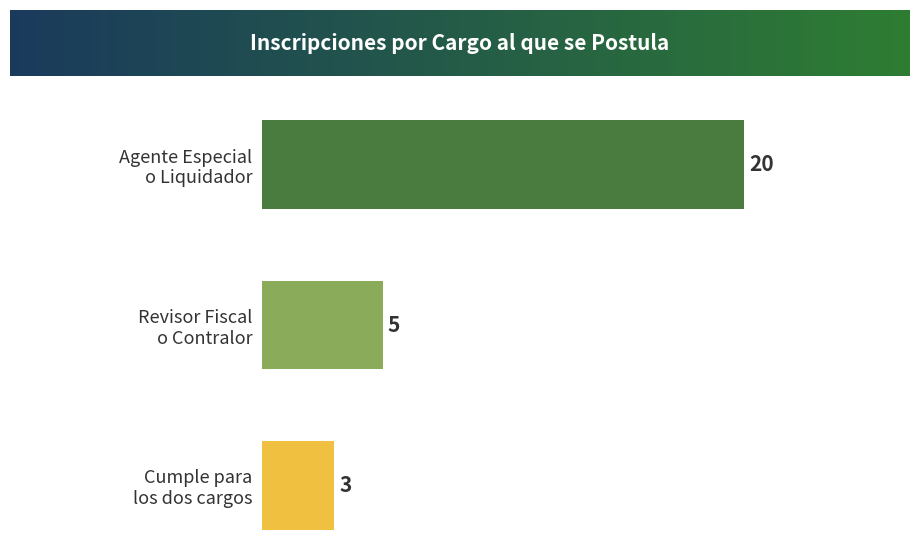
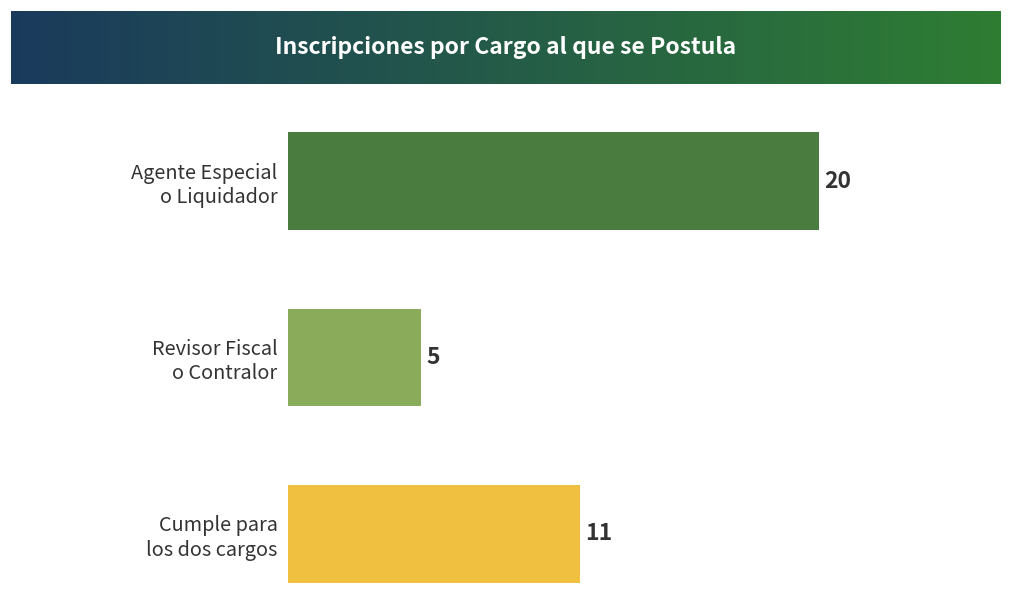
  {
    "Agente Especial o Liquidador": 20,
    "Revisor Fiscal o Contralor": 5,
-   "Cumple para los dos cargos": 3
+   "Cumple para los dos cargos": 11
  }
